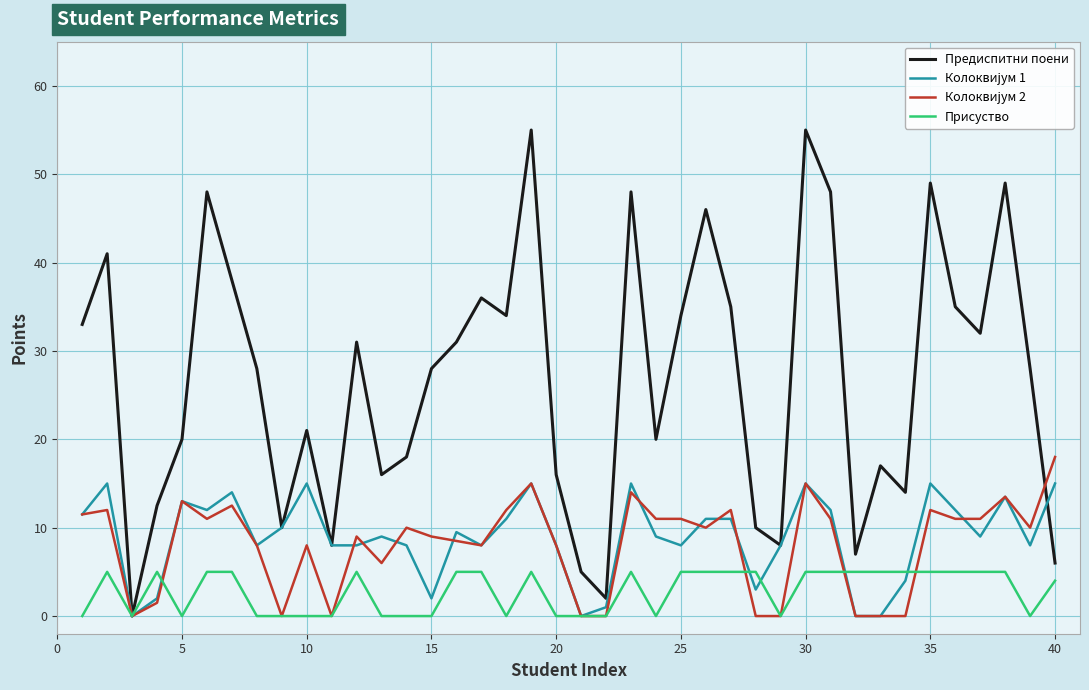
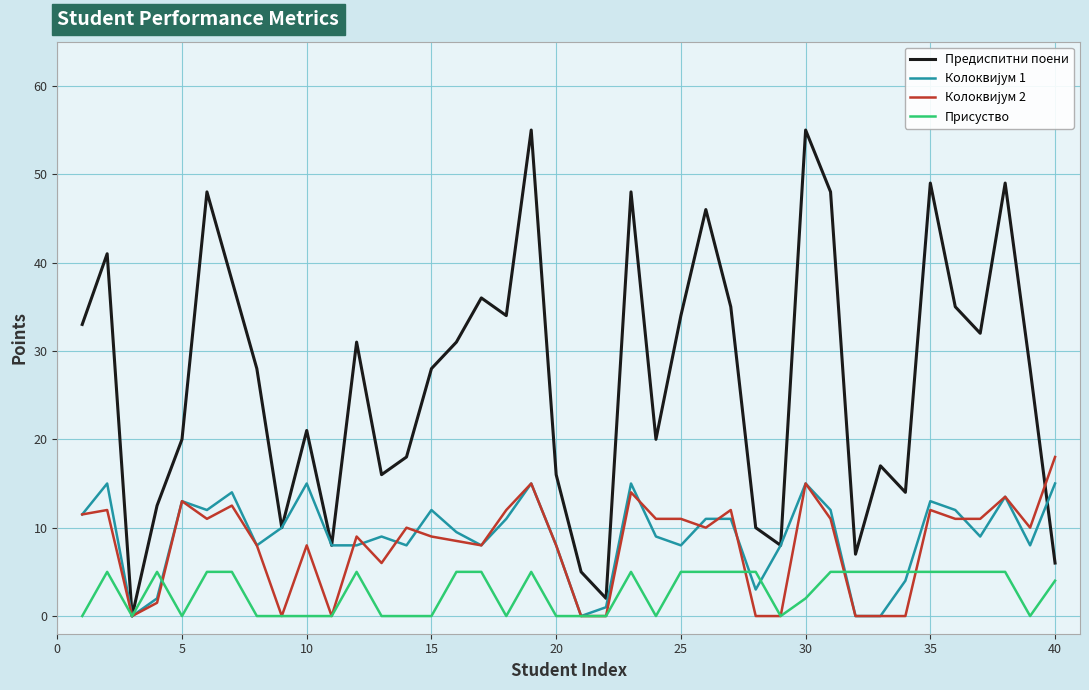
  {
    "Предиспитни поени": {
      "5": 20,
      "10": 21,
      "15": 28,
      "20": 16,
      "25": 34,
      "30": 55,
      "35": 49,
      "40": 6
    },
    "Колоквијум 1": {
      "10": 15,
-     "15": 2,
+     "15": 12,
      "25": 8,
-     "35": 15,
+     "35": 13,
      "40": 15
    },
    "Колоквијум 2": {
      "10": 8,
      "15": 9,
      "25": 11,
      "35": 12,
      "40": 18
    },
    "Присуство": {
      "5": 0,
      "10": 0,
      "15": 0,
      "20": 0,
      "25": 5,
-     "30": 5,
+     "30": 2,
      "35": 5,
      "40": 4
    }
  }
